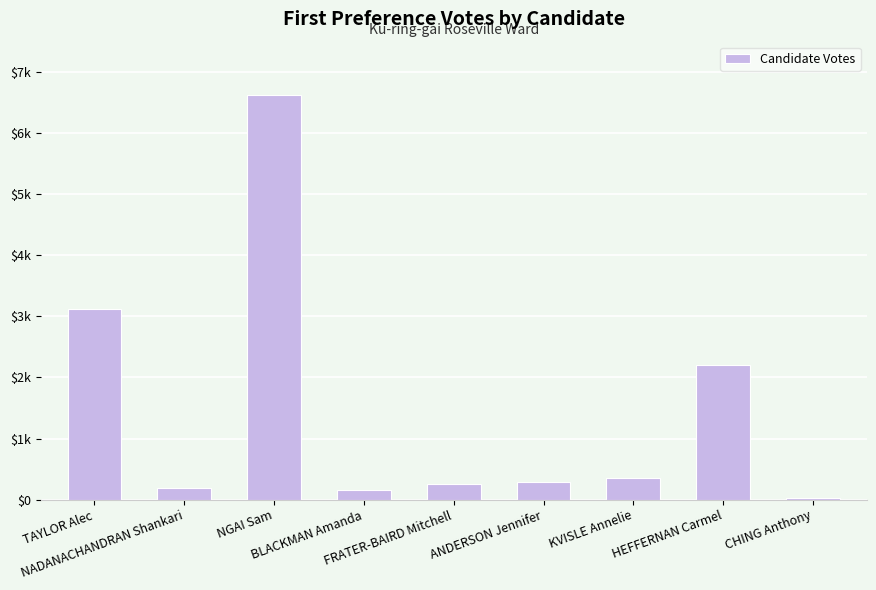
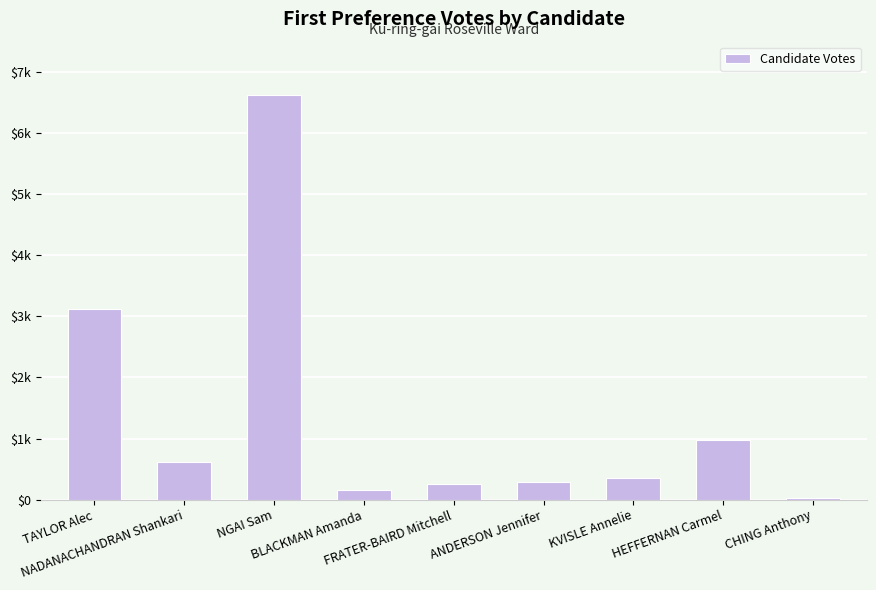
  {
    "TAYLOR Alec": "$3100",
-   "NADANACHANDRAN Shankari": "$200",
+   "NADANACHANDRAN Shankari": "$600",
    "NGAI Sam": "$6600",
    "BLACKMAN Amanda": "$200",
    "FRATER-BAIRD Mitchell": "$300",
    "ANDERSON Jennifer": "$300",
    "KVISLE Annelie": "$400",
-   "HEFFERNAN Carmel": "$2200"
+   "HEFFERNAN Carmel": "$1000"
  }
